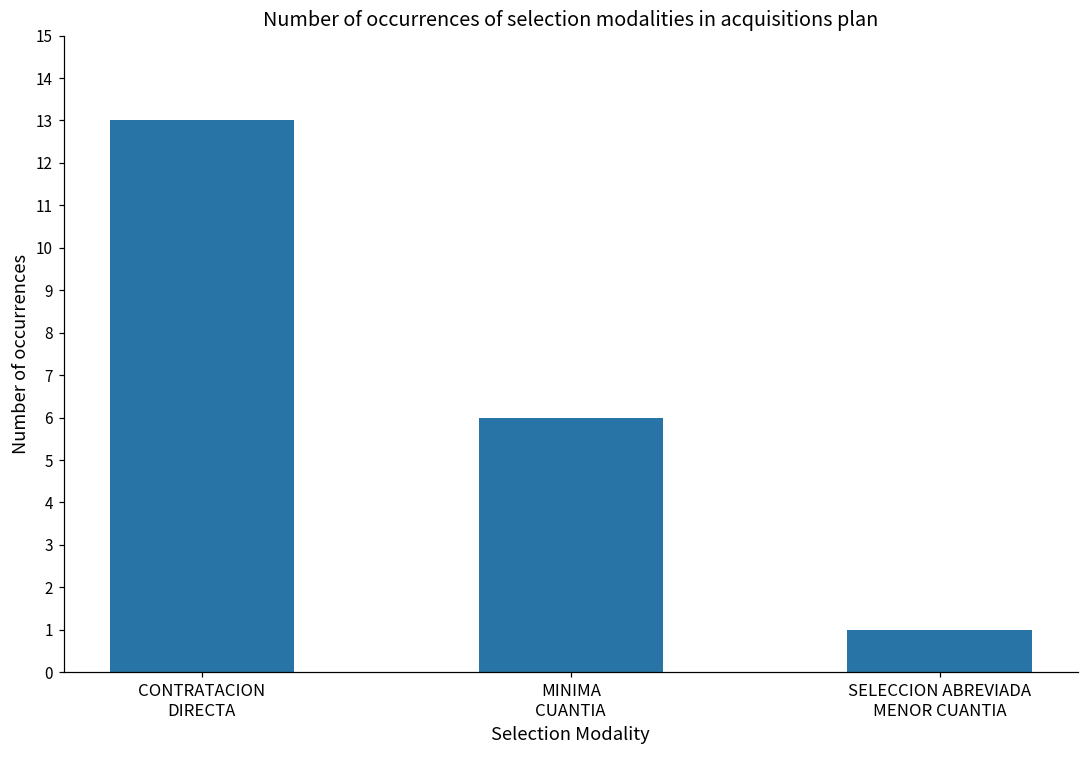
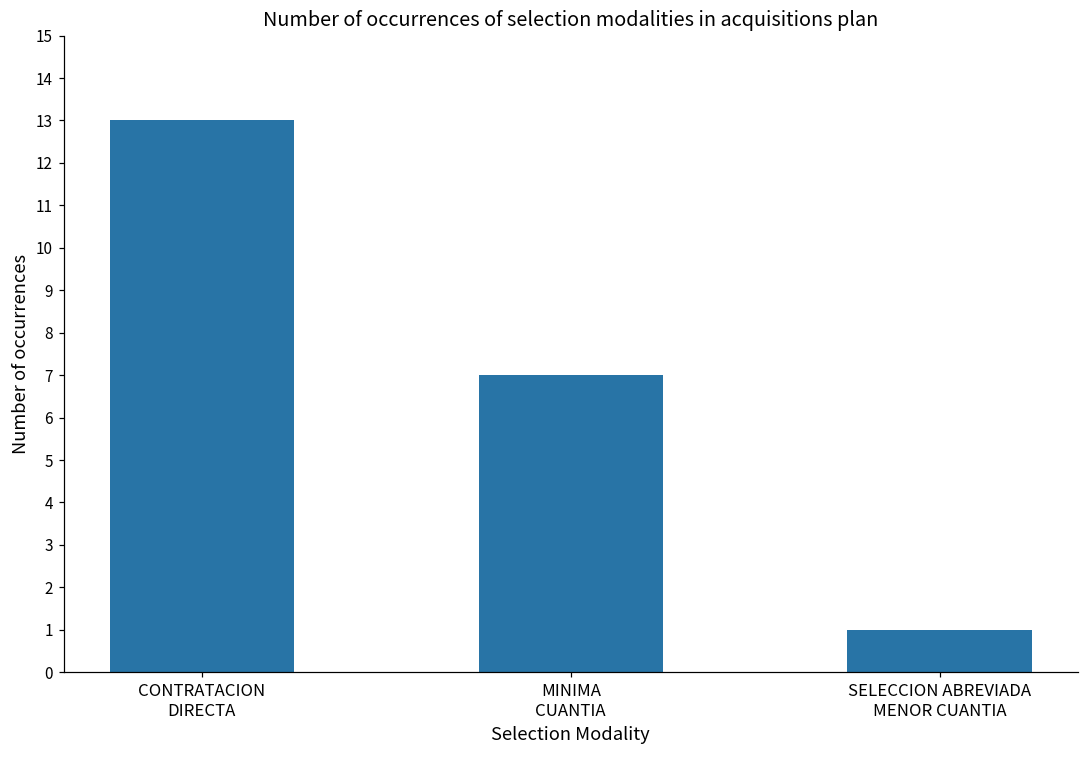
  {
    "CONTRATACION DIRECTA": 13,
-   "MINIMA CUANTIA": 6,
+   "MINIMA CUANTIA": 7,
    "SELECCION ABREVIADA MENOR CUANTIA": 1
  }
